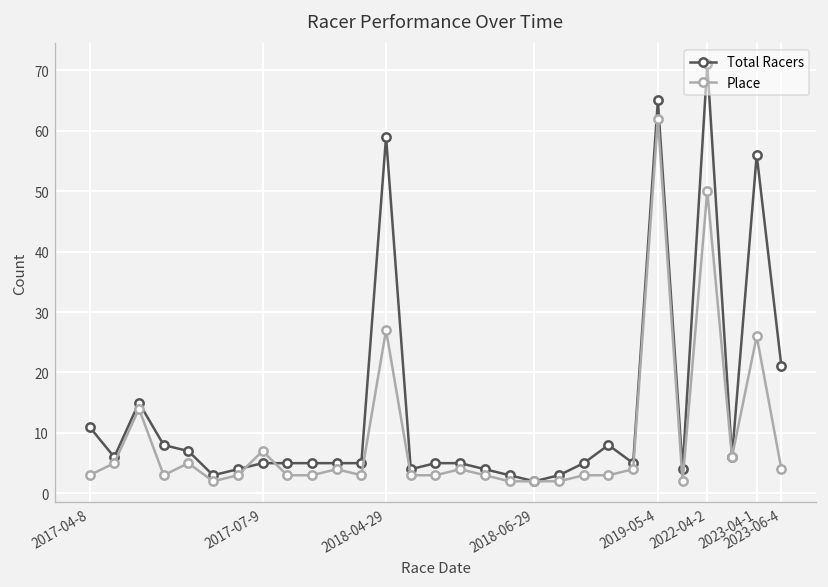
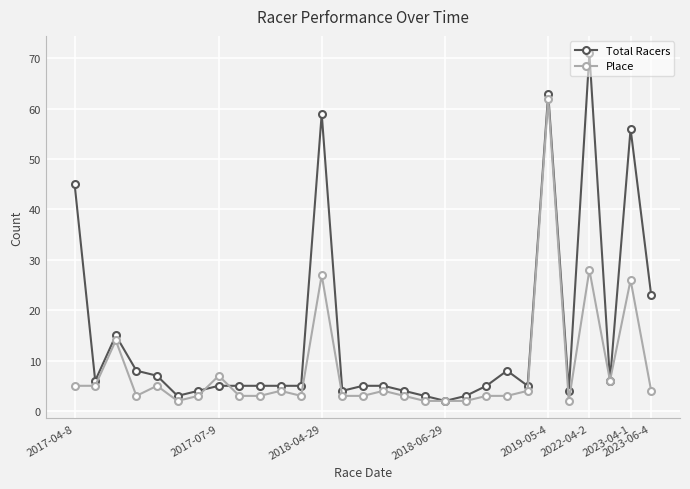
  {
    "Total Racers": {
-     "2017-04-8": 11,
+     "2017-04-8": 45,
      "2017-07-9": 5,
      "2018-04-29": 59,
-     "2019-05-4": 65,
+     "2019-05-4": 63,
      "2023-04-1": 56,
-     "2023-06-4": 21
+     "2023-06-4": 23
    },
    "Place": {
-     "2017-04-8": 3,
+     "2017-04-8": 5,
      "2017-07-9": 7,
      "2018-04-29": 27,
      "2019-05-4": 62,
-     "2022-04-2": 50,
+     "2022-04-2": 28,
      "2023-04-1": 26,
      "2023-06-4": 4
    }
  }
